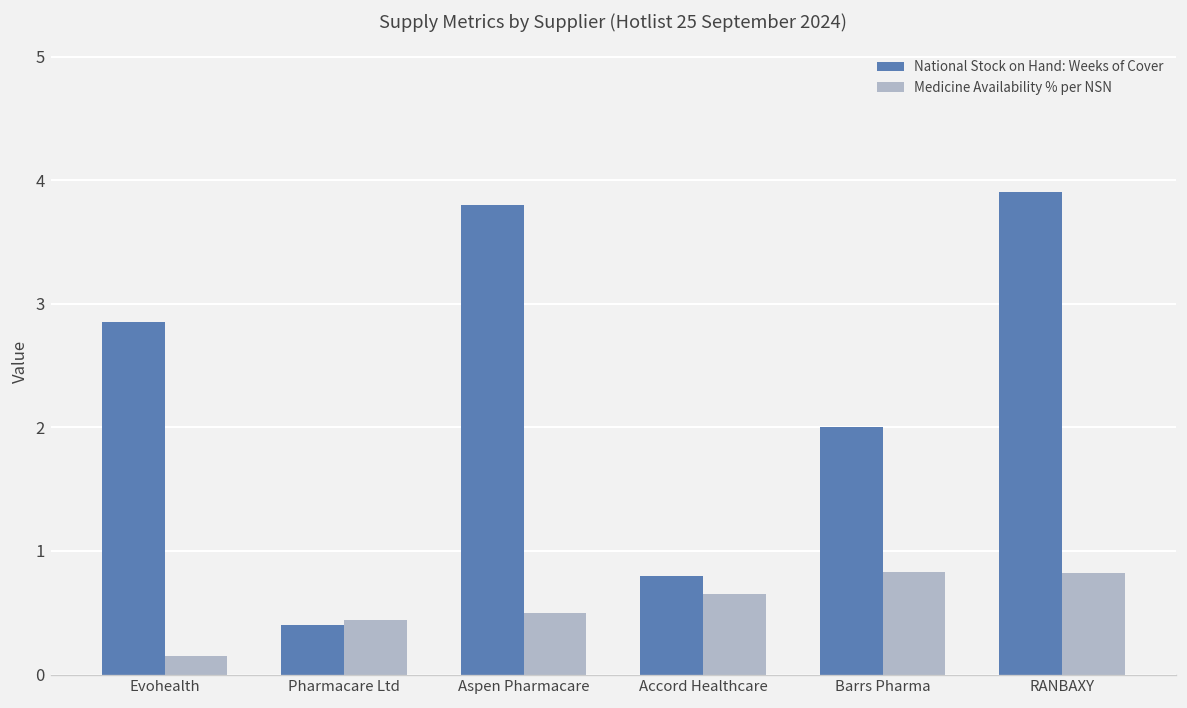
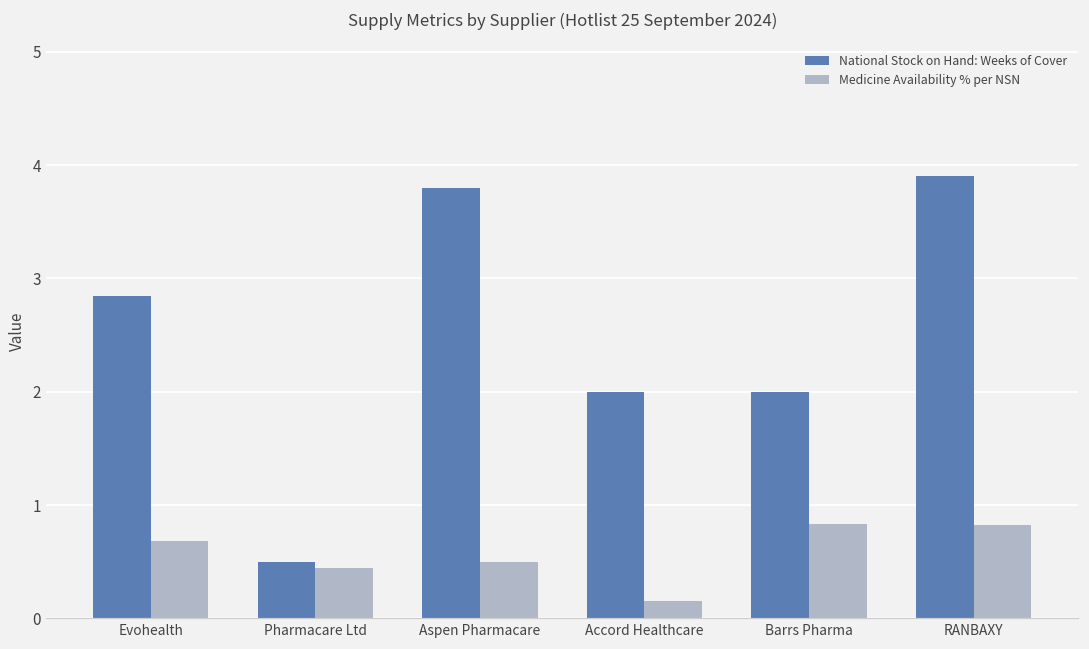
  {
    "National Stock on Hand: Weeks of Cover": {
      "Evohealth": 2.85,
-     "Pharmacare Ltd": 0.4,
+     "Pharmacare Ltd": 0.5,
      "Aspen Pharmacare": 3.8,
-     "Accord Healthcare": 0.8,
+     "Accord Healthcare": 2.0,
      "Barrs Pharma": 2.0,
      "RANBAXY": 3.9
    },
    "Medicine Availability % per NSN": {
-     "Evohealth": 0.15,
+     "Evohealth": 0.68,
      "Pharmacare Ltd": 0.44,
      "Aspen Pharmacare": 0.50,
-     "Accord Healthcare": 0.65,
+     "Accord Healthcare": 0.15,
      "Barrs Pharma": 0.83,
      "RANBAXY": 0.82
    }
  }
